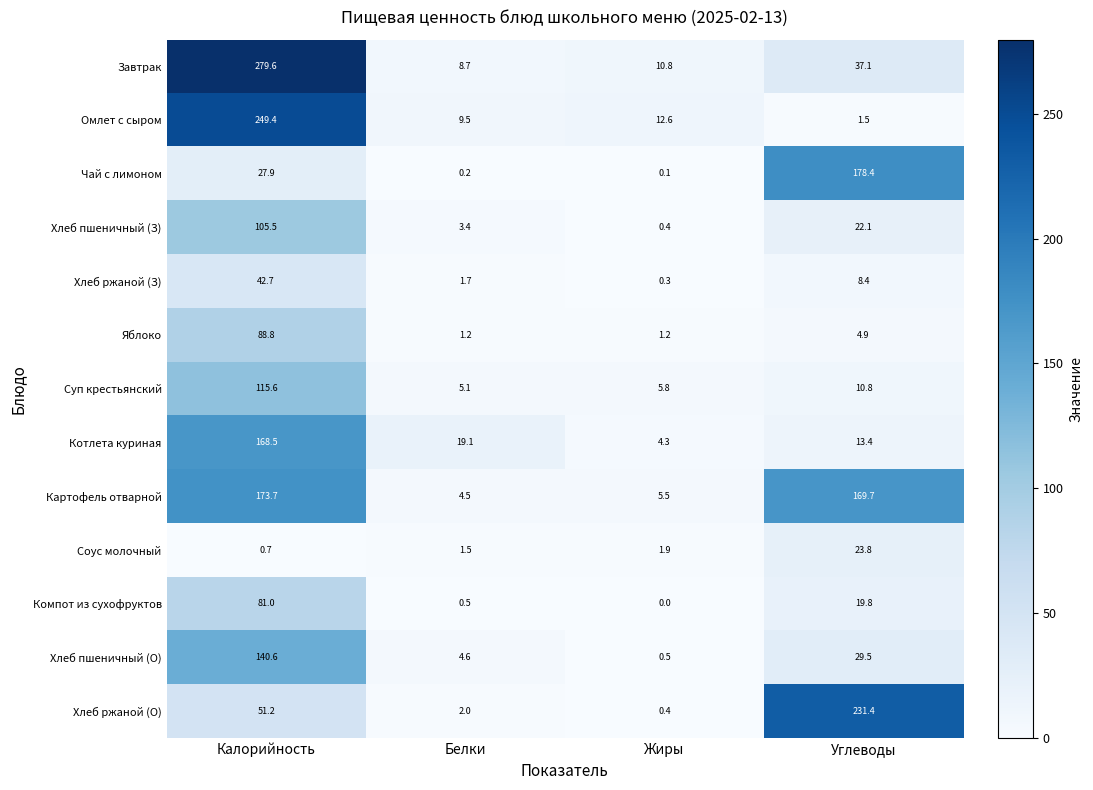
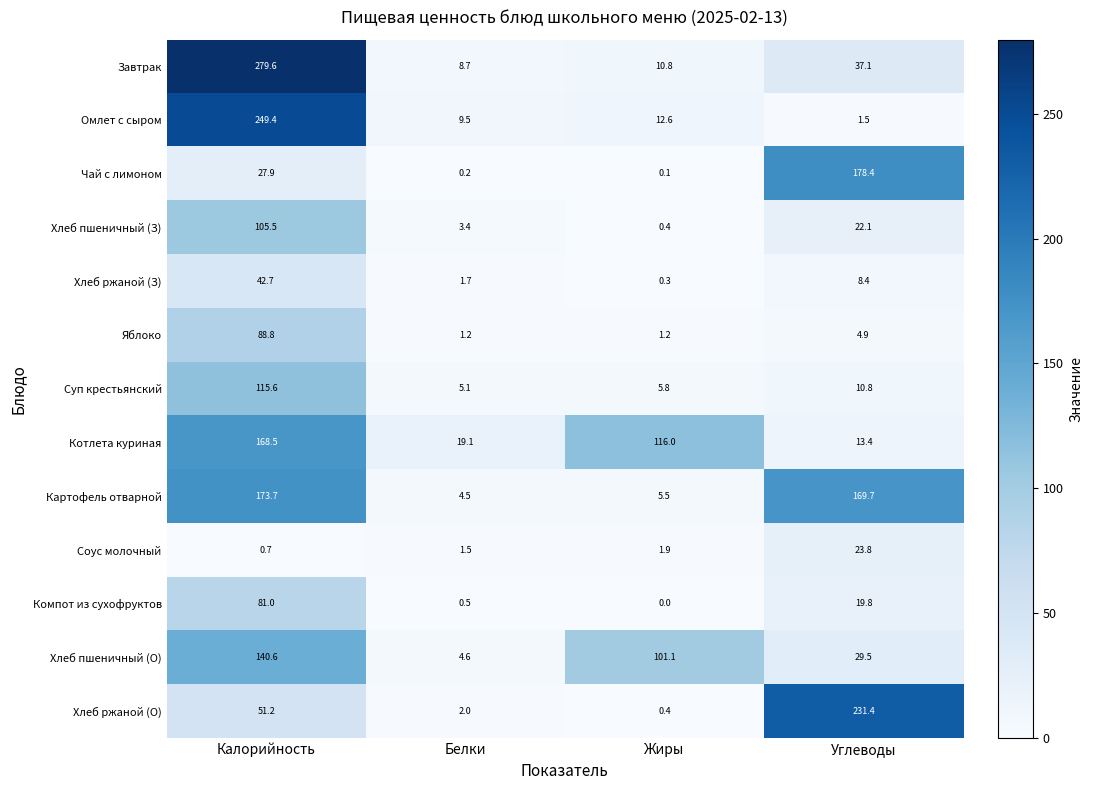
  {
    "Завтрак": {
      "Калорийность": 279.6,
      "Белки": 8.7,
      "Жиры": 10.8,
      "Углеводы": 37.1
    },
    "Омлет с сыром": {
      "Калорийность": 249.4,
      "Белки": 9.5,
      "Жиры": 12.6,
      "Углеводы": 1.5
    },
    "Чай с лимоном": {
      "Калорийность": 27.9,
      "Белки": 0.2,
      "Жиры": 0.1,
      "Углеводы": 178.4
    },
    "Хлеб пшеничный (З)": {
      "Калорийность": 105.5,
      "Белки": 3.4,
      "Жиры": 0.4,
      "Углеводы": 22.1
    },
    "Хлеб ржаной (З)": {
      "Калорийность": 42.7,
      "Белки": 1.7,
      "Жиры": 0.3,
      "Углеводы": 8.4
    },
    "Яблоко": {
      "Калорийность": 88.8,
      "Белки": 1.2,
      "Жиры": 1.2,
      "Углеводы": 4.9
    },
    "Суп крестьянский": {
      "Калорийность": 115.6,
      "Белки": 5.1,
      "Жиры": 5.8,
      "Углеводы": 10.8
    },
    "Котлета куриная": {
      "Калорийность": 168.5,
      "Белки": 19.1,
-     "Жиры": 4.3,
+     "Жиры": 116.0,
      "Углеводы": 13.4
    },
    "Картофель отварной": {
      "Калорийность": 173.7,
      "Белки": 4.5,
      "Жиры": 5.5,
      "Углеводы": 169.7
    },
    "Соус молочный": {
      "Калорийность": 0.7,
      "Белки": 1.5,
      "Жиры": 1.9,
      "Углеводы": 23.8
    },
    "Компот из сухофруктов": {
      "Калорийность": 81.0,
      "Белки": 0.5,
      "Жиры": 0.0,
      "Углеводы": 19.8
    },
    "Хлеб пшеничный (О)": {
      "Калорийность": 140.6,
      "Белки": 4.6,
-     "Жиры": 0.5,
+     "Жиры": 101.1,
      "Углеводы": 29.5
    },
    "Хлеб ржаной (О)": {
      "Калорийность": 51.2,
      "Белки": 2.0,
      "Жиры": 0.4,
      "Углеводы": 231.4
    }
  }
